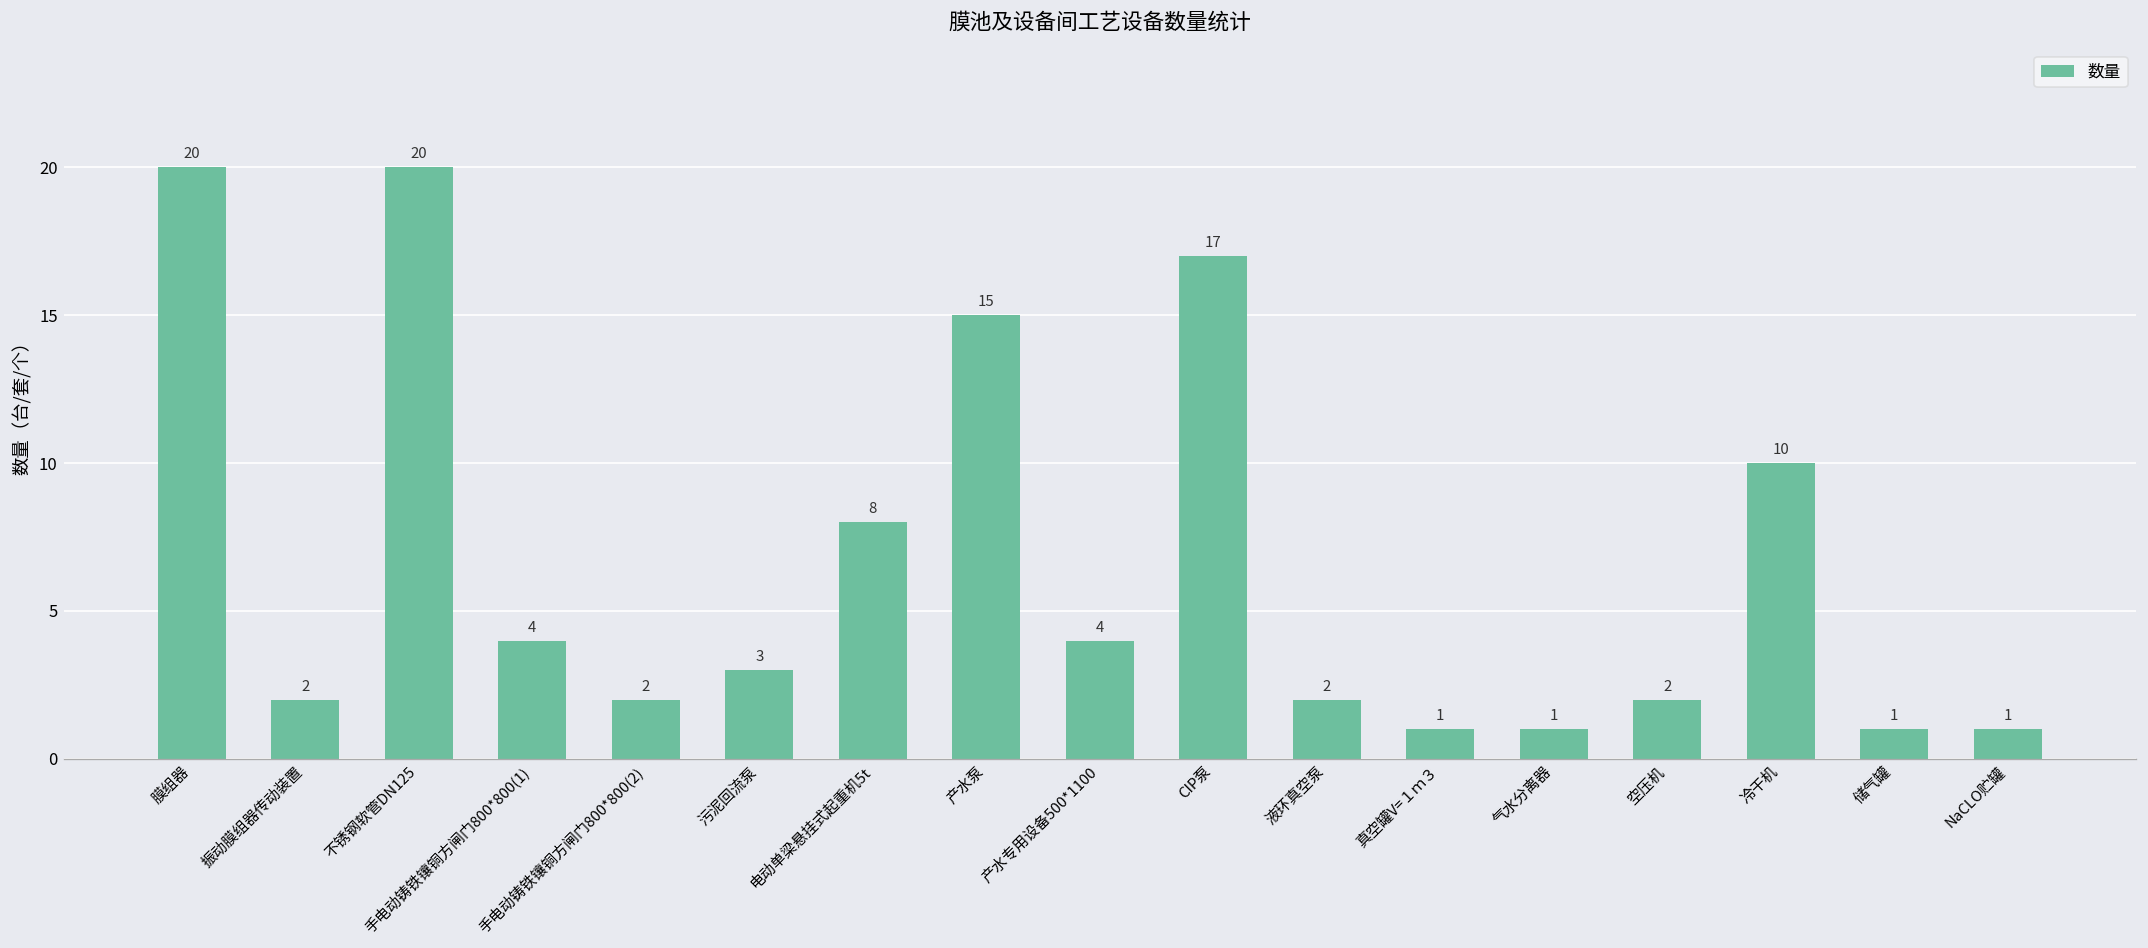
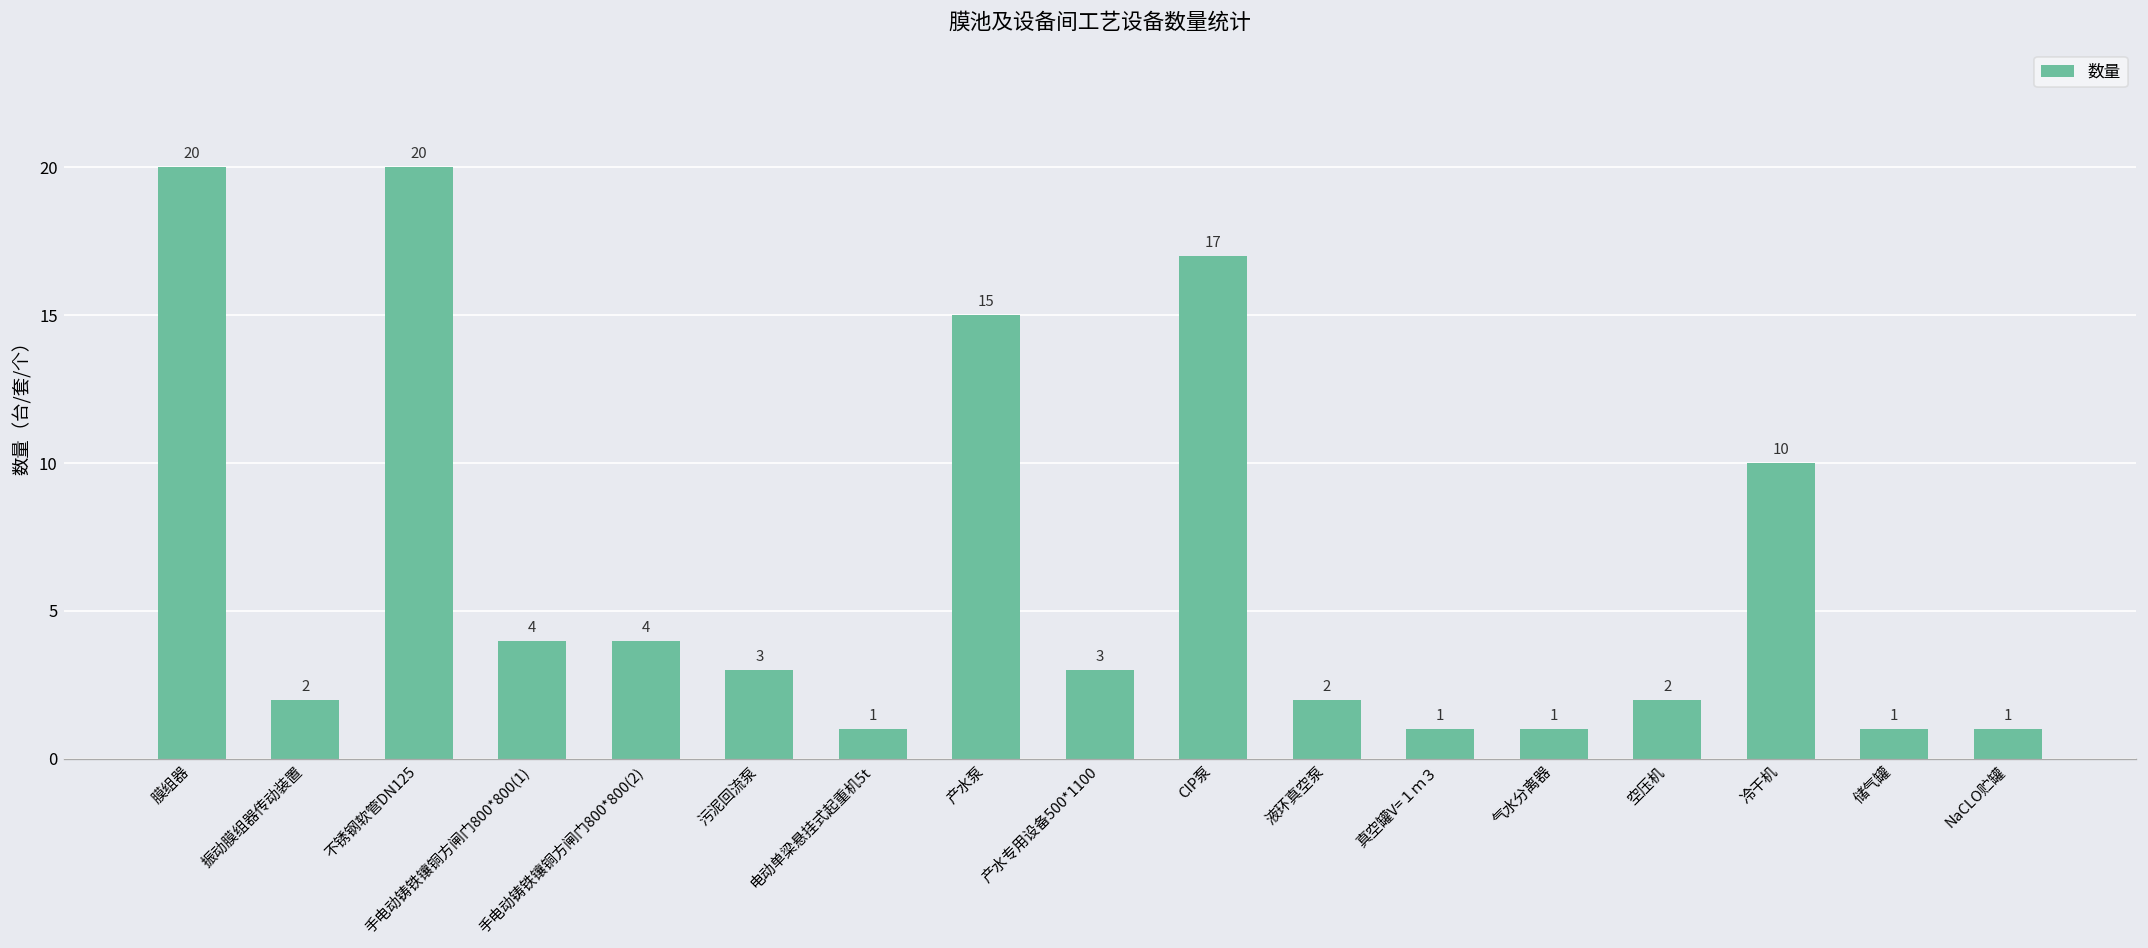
  {
    "膜组器": 20,
    "振动膜组器传动装置": 2,
    "不锈钢软管DN125": 20,
    "手电动铸铁镶铜方闸门800*800(1)": 4,
-   "手电动铸铁镶铜方闸门800*800(2)": 2,
+   "手电动铸铁镶铜方闸门800*800(2)": 4,
    "污泥回流泵": 3,
-   "电动单梁悬挂式起重机5t": 8,
+   "电动单梁悬挂式起重机5t": 1,
    "产水泵": 15,
-   "产水专用设备500*1100": 4,
+   "产水专用设备500*1100": 3,
    "CIP泵": 17,
    "液环真空泵": 2,
    "真空罐V=１ｍ３": 1,
    "气水分离器": 1,
    "空压机": 2,
    "冷干机": 10,
    "储气罐": 1,
    "NaCLO贮罐": 1
  }
